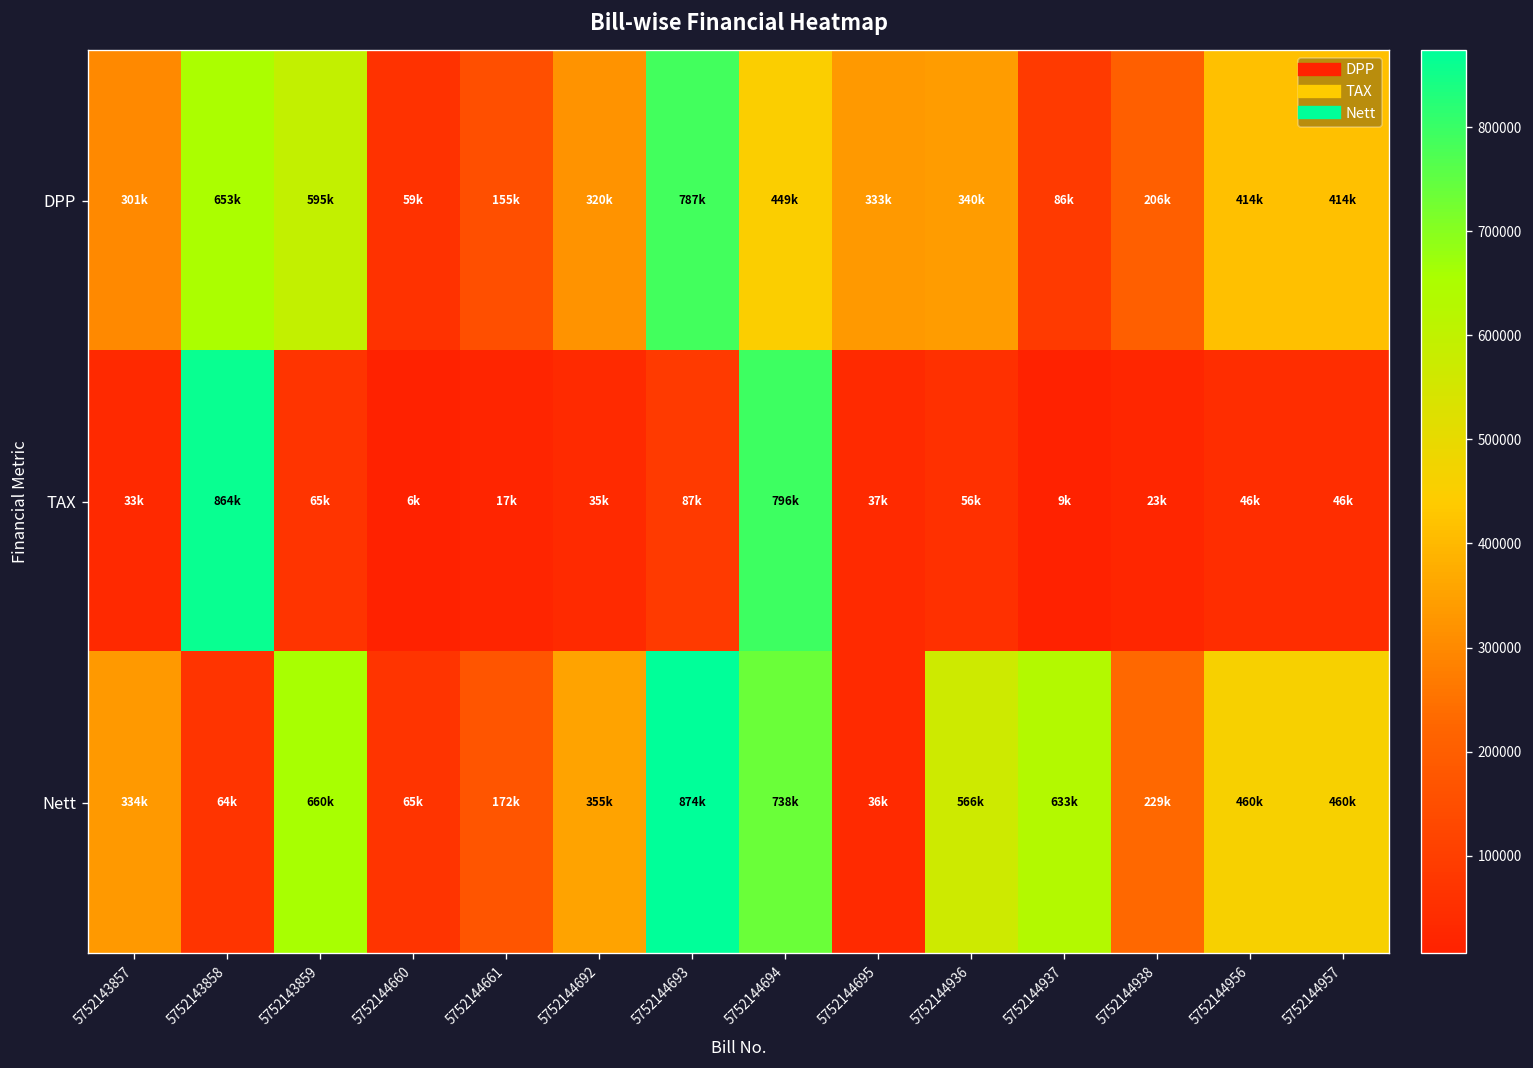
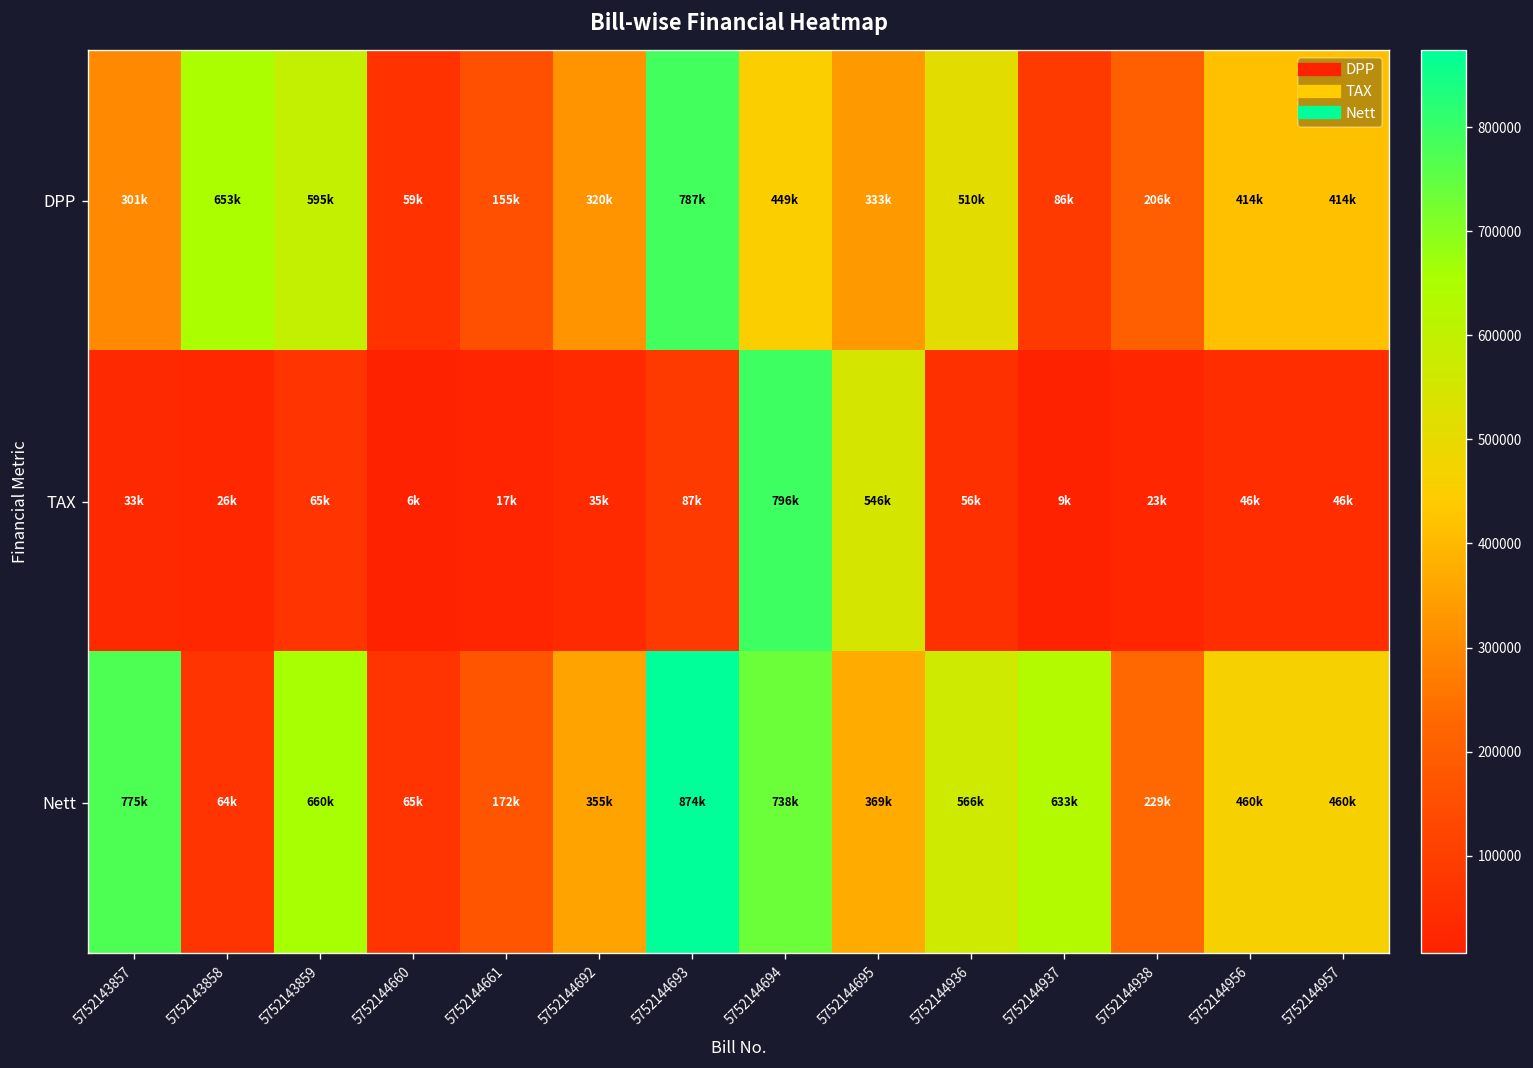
  {
    "DPP": {
      "5752143857": "301k",
      "5752143858": "653k",
      "5752143859": "595k",
      "5752144660": "59k",
      "5752144661": "155k",
      "5752144692": "320k",
      "5752144693": "787k",
      "5752144694": "449k",
      "5752144695": "333k",
-     "5752144936": "340k",
+     "5752144936": "510k",
      "5752144937": "86k",
      "5752144938": "206k",
      "5752144956": "414k",
      "5752144957": "414k"
    },
    "TAX": {
      "5752143857": "33k",
-     "5752143858": "864k",
+     "5752143858": "26k",
      "5752143859": "65k",
      "5752144660": "6k",
      "5752144661": "17k",
      "5752144692": "35k",
      "5752144693": "87k",
      "5752144694": "796k",
-     "5752144695": "37k",
+     "5752144695": "546k",
      "5752144936": "56k",
      "5752144937": "9k",
      "5752144938": "23k",
      "5752144956": "46k",
      "5752144957": "46k"
    },
    "Nett": {
-     "5752143857": "334k",
+     "5752143857": "775k",
      "5752143858": "64k",
      "5752143859": "660k",
      "5752144660": "65k",
      "5752144661": "172k",
      "5752144692": "355k",
      "5752144693": "874k",
      "5752144694": "738k",
-     "5752144695": "36k",
+     "5752144695": "369k",
      "5752144936": "566k",
      "5752144937": "633k",
      "5752144938": "229k",
      "5752144956": "460k",
      "5752144957": "460k"
    }
  }
